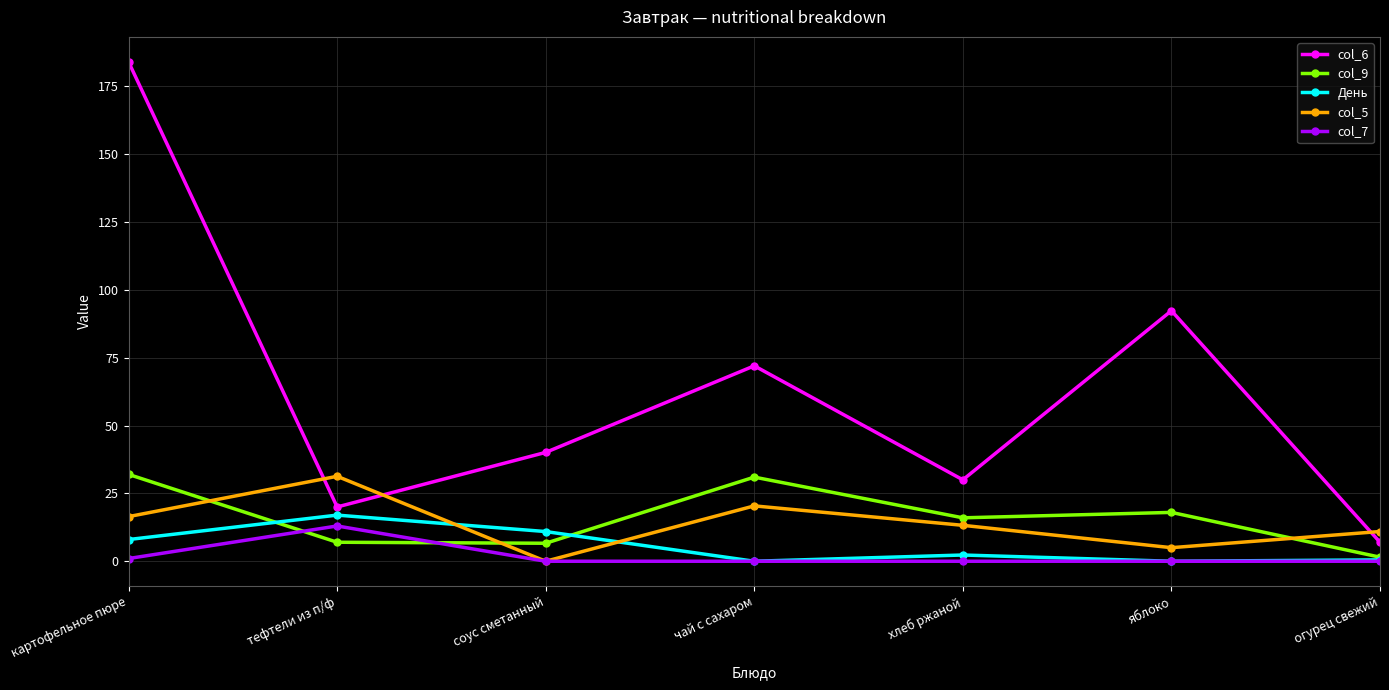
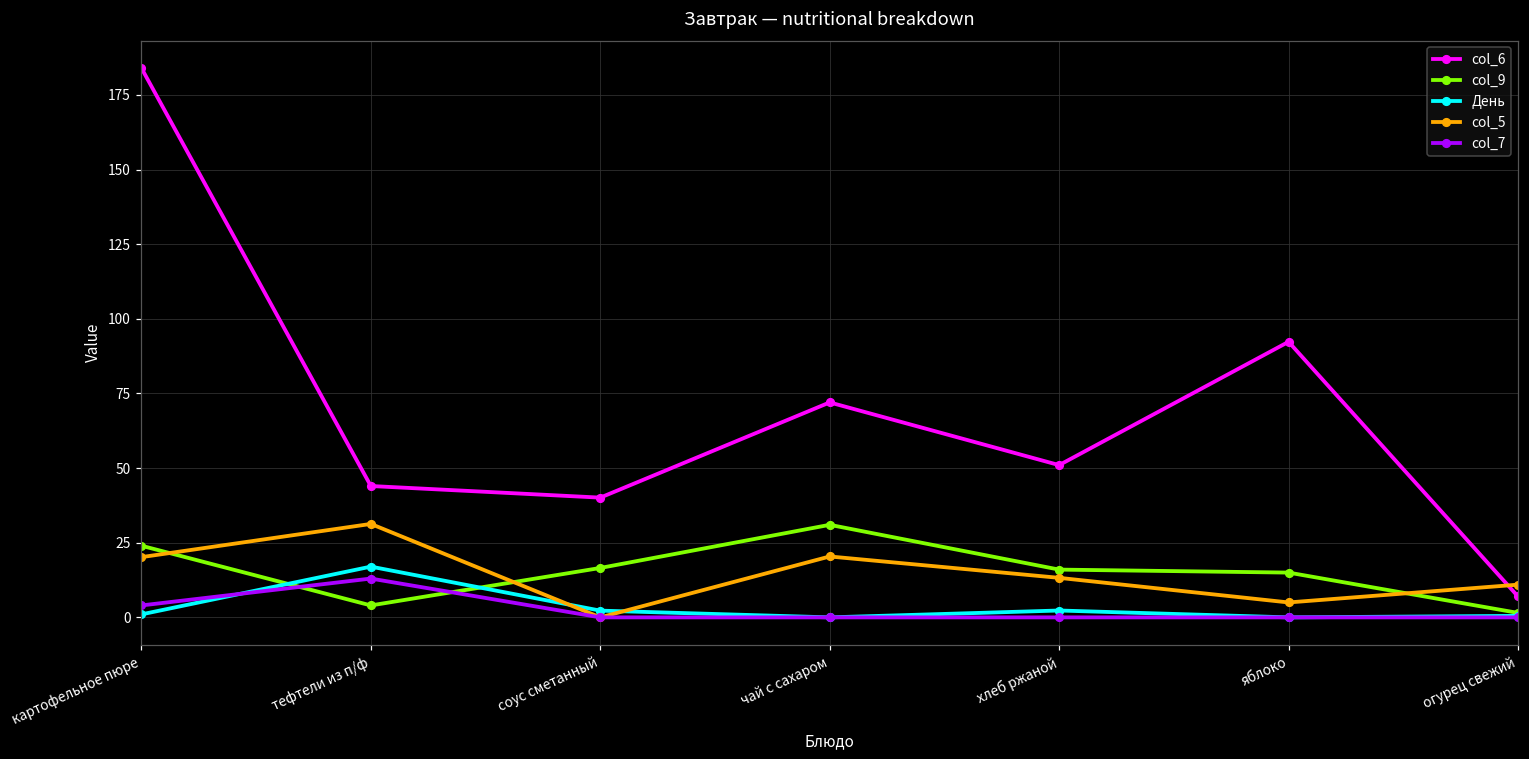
  {
    "col_6": {
      "картофельное пюре": 184,
-     "тефтели из п/ф": 20,
+     "тефтели из п/ф": 44,
      "соус сметанный": 40,
      "чай с сахаром": 72,
-     "хлеб ржаной": 30,
+     "хлеб ржаной": 51,
      "яблоко": 92,
      "огурец свежий": 7
    },
    "col_9": {
-     "картофельное пюре": 32,
-     "тефтели из п/ф": 7,
-     "соус сметанный": 7,
+     "картофельное пюре": 24,
+     "тефтели из п/ф": 4,
+     "соус сметанный": 17,
      "чай с сахаром": 31,
      "хлеб ржаной": 16,
-     "яблоко": 18,
+     "яблоко": 15,
      "огурец свежий": 2
    },
    "День": {
-     "картофельное пюре": 8,
+     "картофельное пюре": 1,
      "тефтели из п/ф": 17,
-     "соус сметанный": 11,
+     "соус сметанный": 2,
      "хлеб ржаной": 2
    },
    "col_5": {
-     "картофельное пюре": 16,
+     "картофельное пюре": 20,
      "тефтели из п/ф": 31,
      "чай с сахаром": 20,
      "хлеб ржаной": 13,
      "яблоко": 5,
      "огурец свежий": 11
    },
    "col_7": {
-     "картофельное пюре": 1,
+     "картофельное пюре": 4,
      "тефтели из п/ф": 13,
      "хлеб ржаной": 0
    }
  }
